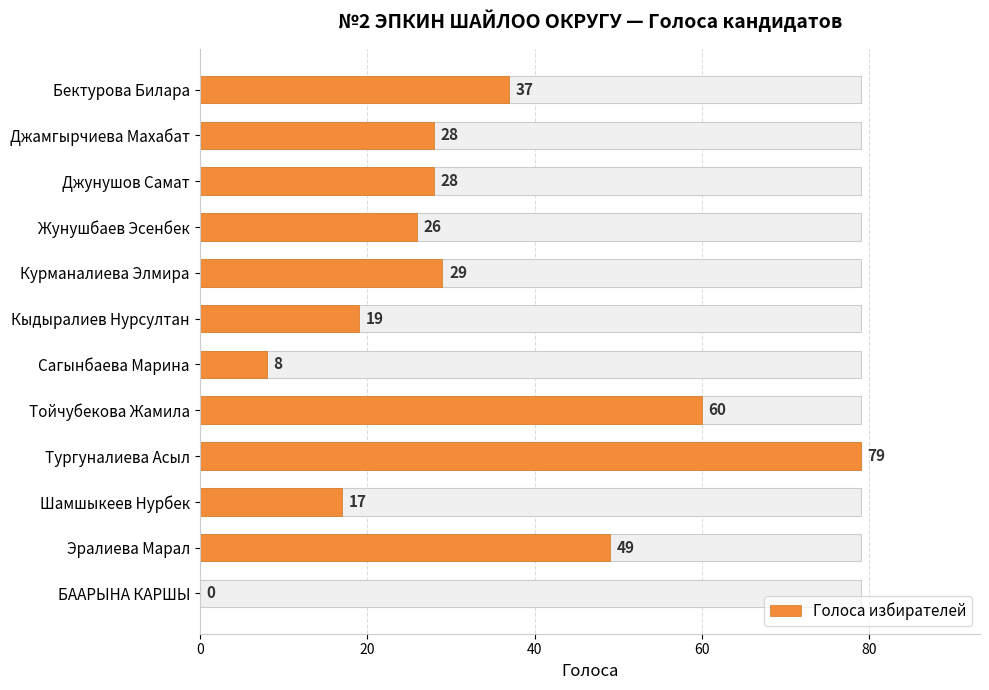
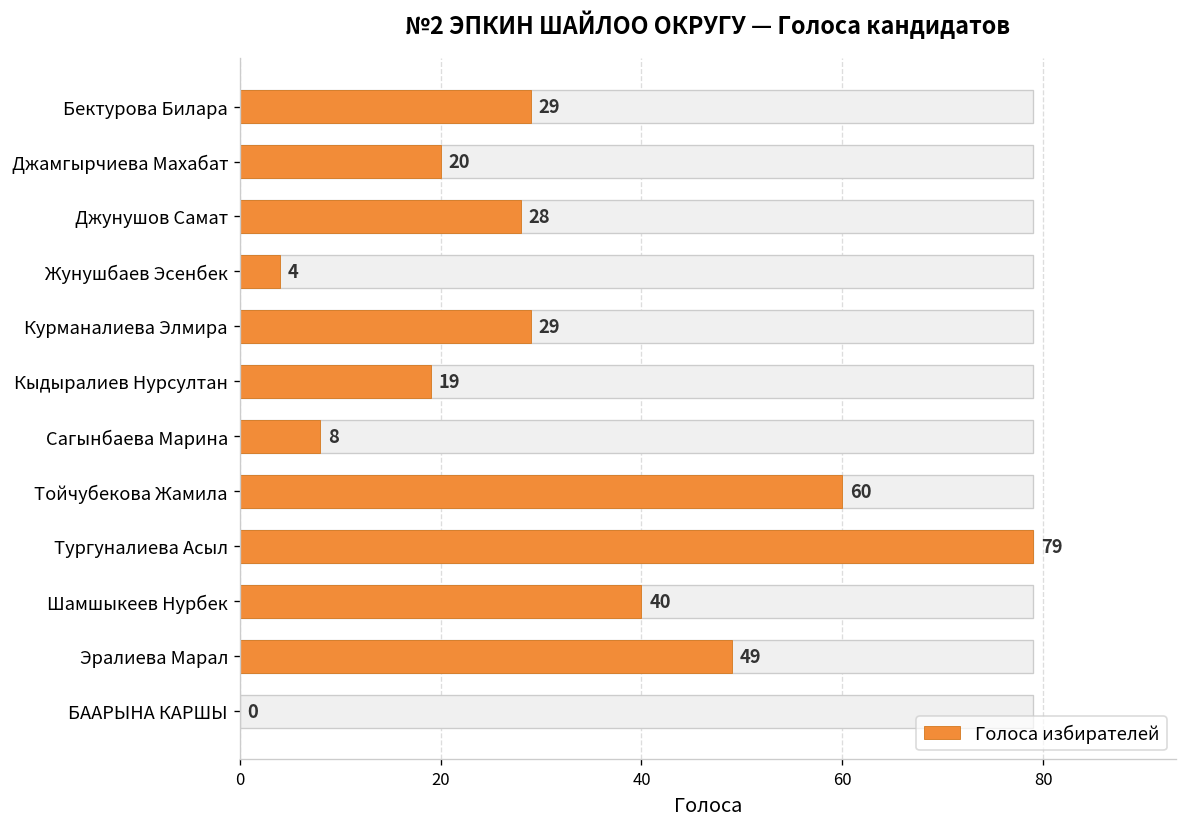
  {
    "Голоса избирателей": {
-     "Бектурова Билара": 37,
-     "Джамгырчиева Махабат": 28,
-     "Жунушбаев Эсенбек": 26,
+     "Бектурова Билара": 29,
+     "Джамгырчиева Махабат": 20,
+     "Жунушбаев Эсенбек": 4,
      "Тургуналиева Асыл": 79,
-     "Шамшыкеев Нурбек": 17,
+     "Шамшыкеев Нурбек": 40,
      "БААРЫНА КАРШЫ": 0
    }
  }
